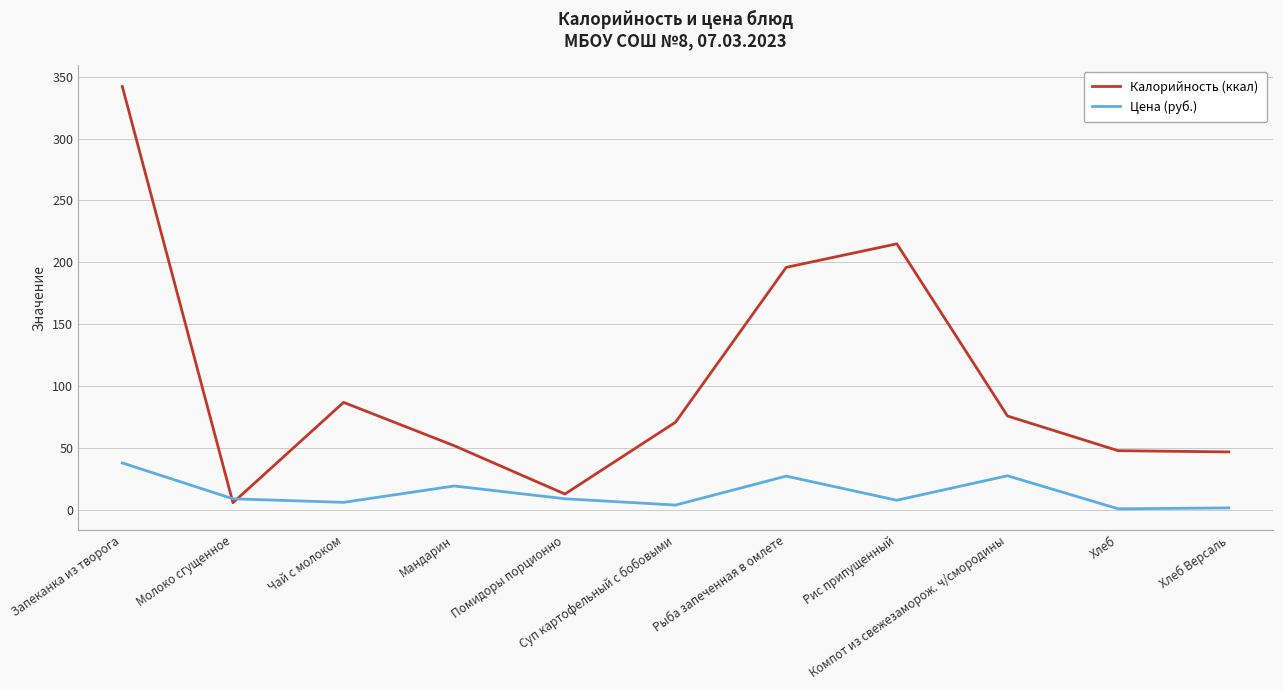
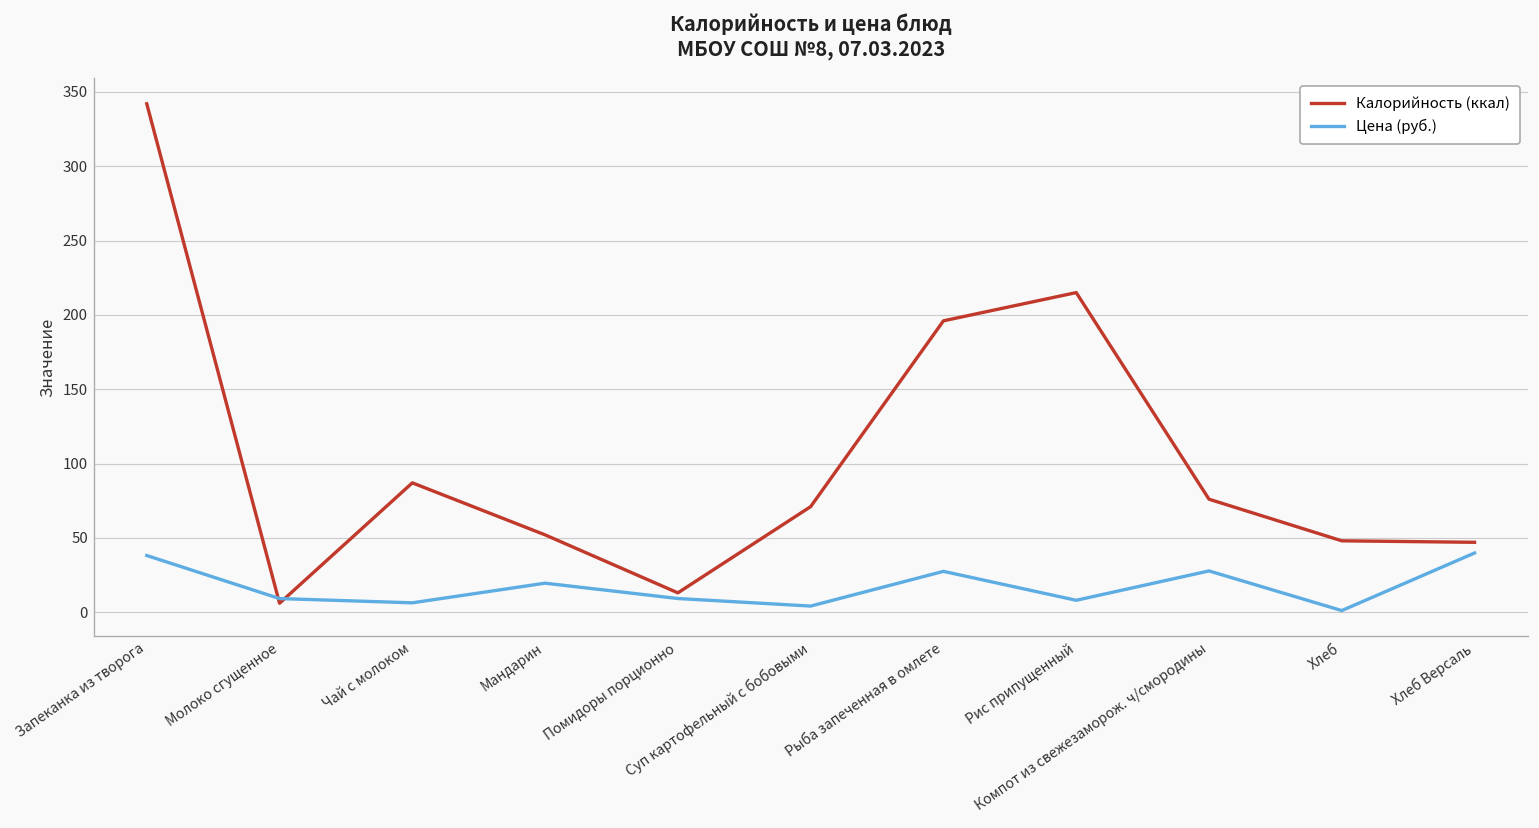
  {
    "Калорийность (ккал)": {
      "Запеканка из творога": 342,
      "Молоко сгущенное": 6,
      "Чай с молоком": 87,
      "Мандарин": 52,
      "Помидоры порционно": 13,
      "Суп картофельный с бобовыми": 71,
      "Рыба запеченная в омлете": 196,
      "Рис припущенный": 215,
      "Компот из свежезаморож. ч/смородины": 76,
      "Хлеб": 48,
      "Хлеб Версаль": 47
    },
    "Цена (руб.)": {
      "Запеканка из творога": 38,
      "Молоко сгущенное": 9,
      "Чай с молоком": 6,
      "Мандарин": 20,
      "Помидоры порционно": 9,
      "Суп картофельный с бобовыми": 4,
      "Рыба запеченная в омлете": 27,
      "Рис припущенный": 8,
      "Компот из свежезаморож. ч/смородины": 28,
      "Хлеб": 1,
-     "Хлеб Версаль": 2
+     "Хлеб Версаль": 40
    }
  }
